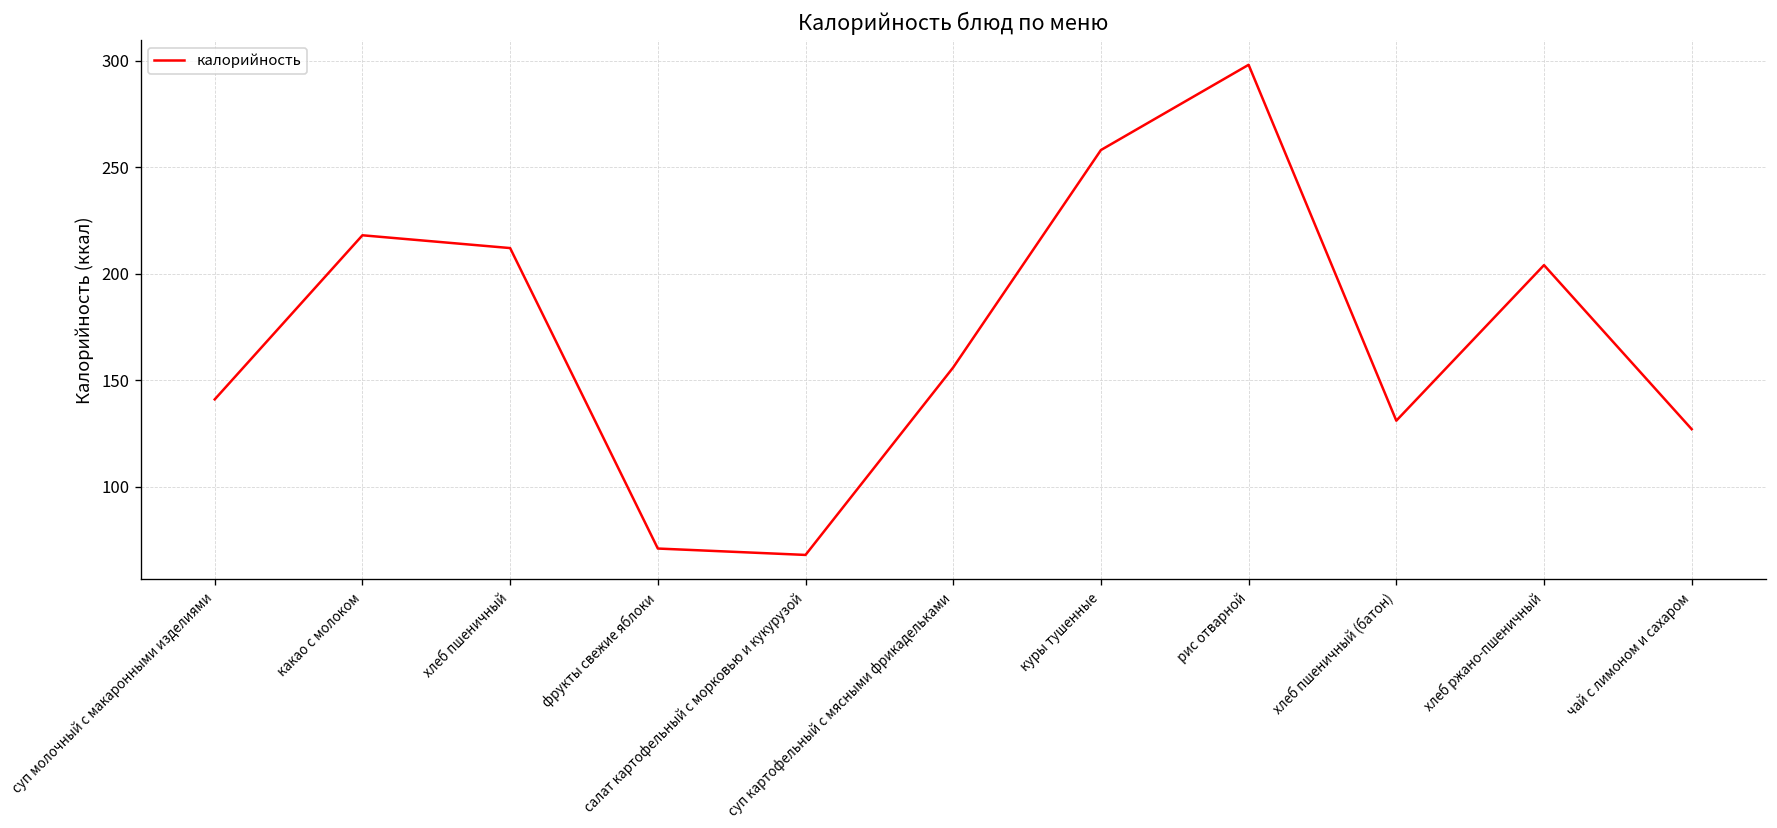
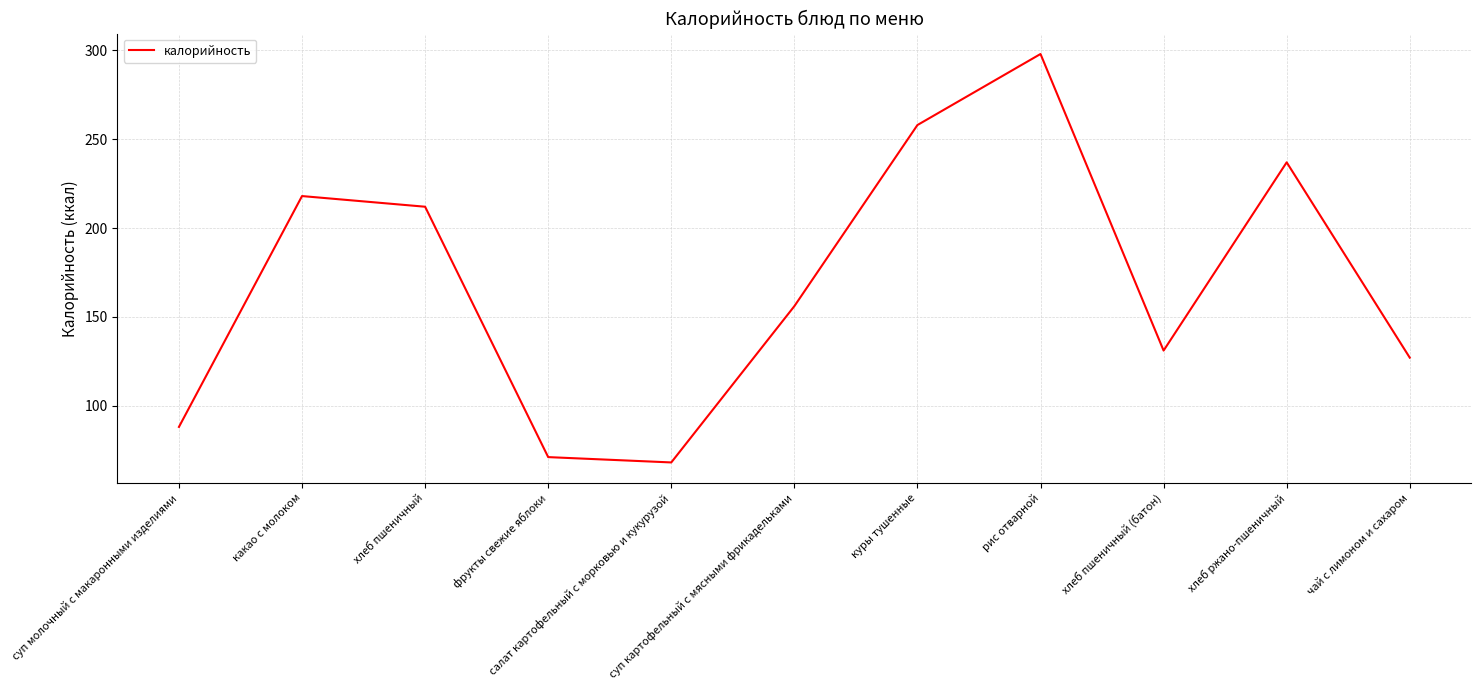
  {
-   "суп молочный с макаронными изделиями": 141,
+   "суп молочный с макаронными изделиями": 88,
    "какао с молоком": 218,
    "хлеб пшеничный": 212,
    "фрукты свежие яблоки": 71,
    "салат картофельный с морковью и кукурузой": 68,
    "суп картофельный с мясными фрикадельками": 156,
    "куры тушенные": 258,
    "рис отварной": 298,
    "хлеб пшеничный (батон)": 131,
-   "хлеб ржано-пшеничный": 204,
+   "хлеб ржано-пшеничный": 237,
    "чай с лимоном и сахаром": 127
  }
